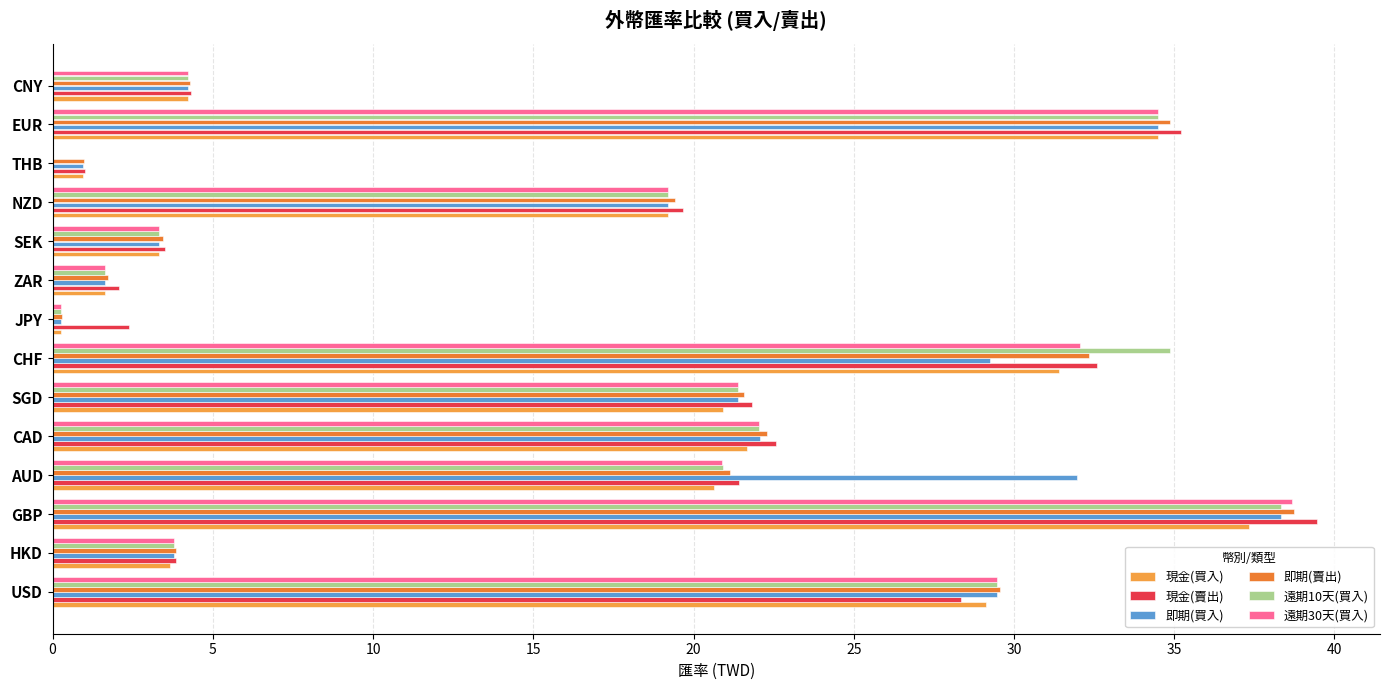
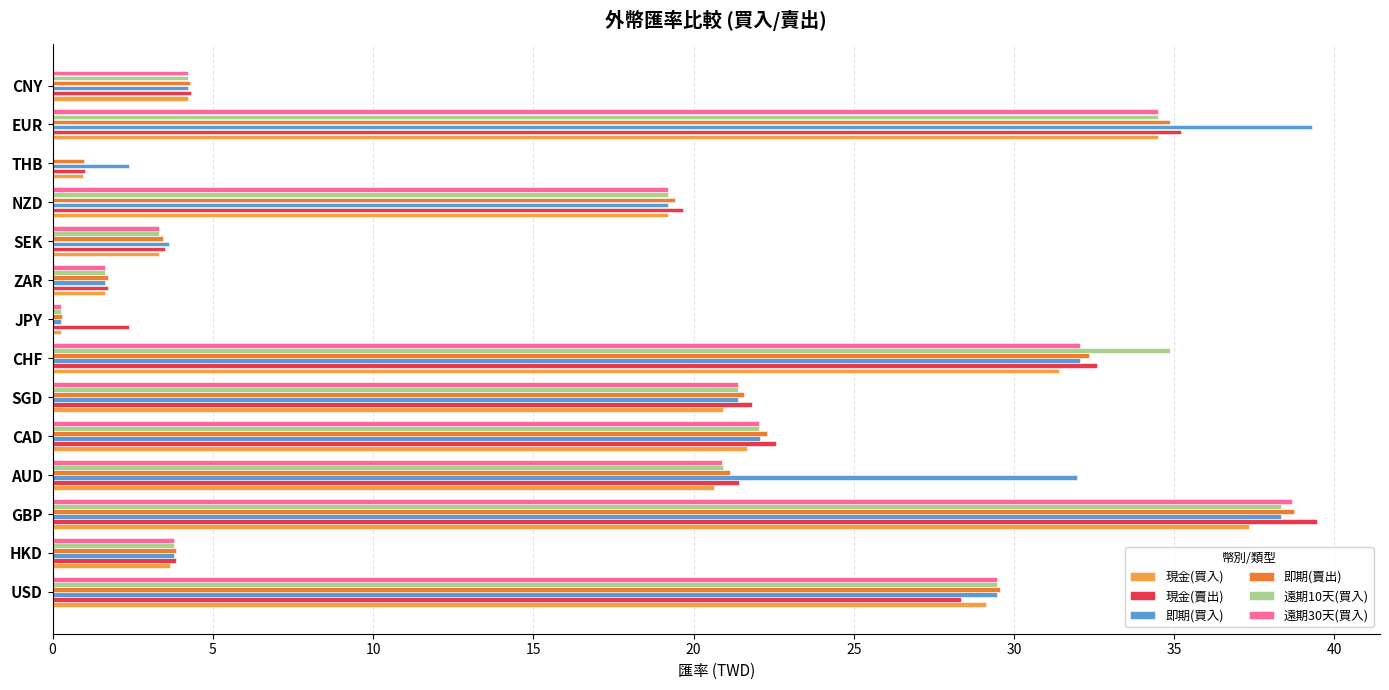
  {
    "現金(賣出)": {
      "CNY": 4.3,
      "EUR": 35.2,
      "THB": 1.0,
      "NZD": 19.7,
      "SEK": 3.5,
-     "ZAR": 2.1,
+     "ZAR": 1.7,
      "JPY": 2.4,
      "CHF": 32.6,
      "SGD": 21.8,
      "CAD": 22.6,
      "AUD": 21.4,
      "GBP": 39.5,
      "HKD": 3.9,
      "USD": 28.4
    },
    "即期(買入)": {
      "CNY": 4.2,
-     "EUR": 34.5,
-     "THB": 0.9,
+     "EUR": 39.3,
+     "THB": 2.4,
      "NZD": 19.2,
-     "SEK": 3.3,
+     "SEK": 3.6,
      "ZAR": 1.6,
      "JPY": 0.3,
-     "CHF": 29.3,
+     "CHF": 32.1,
      "SGD": 21.4,
      "CAD": 22.1,
      "AUD": 32.0,
      "GBP": 38.3,
      "HKD": 3.8,
      "USD": 29.5
    },
    "遠期10天(買入)": {
      "CNY": 4.2,
      "EUR": 34.5,
      "THB": 0.0,
      "NZD": 19.2,
      "SEK": 3.3,
      "ZAR": 1.6,
      "JPY": 0.3,
      "CHF": 34.9,
      "SGD": 21.4,
      "CAD": 22.1,
      "AUD": 20.9,
      "GBP": 38.3,
      "HKD": 3.8,
      "USD": 29.5
    },
    "遠期30天(買入)": {
      "CNY": 4.2,
      "EUR": 34.5,
      "THB": 0.0,
      "NZD": 19.2,
      "SEK": 3.3,
      "ZAR": 1.6,
      "JPY": 0.3,
      "CHF": 32.1,
      "SGD": 21.4,
      "CAD": 22.1,
      "AUD": 20.9,
      "GBP": 38.7,
      "HKD": 3.8,
      "USD": 29.5
    }
  }
